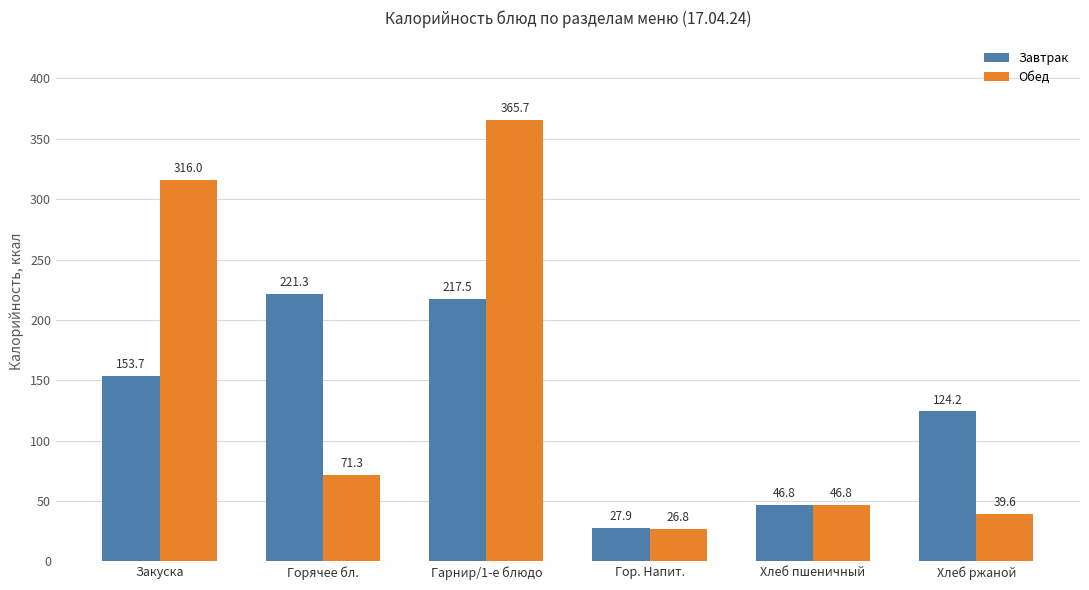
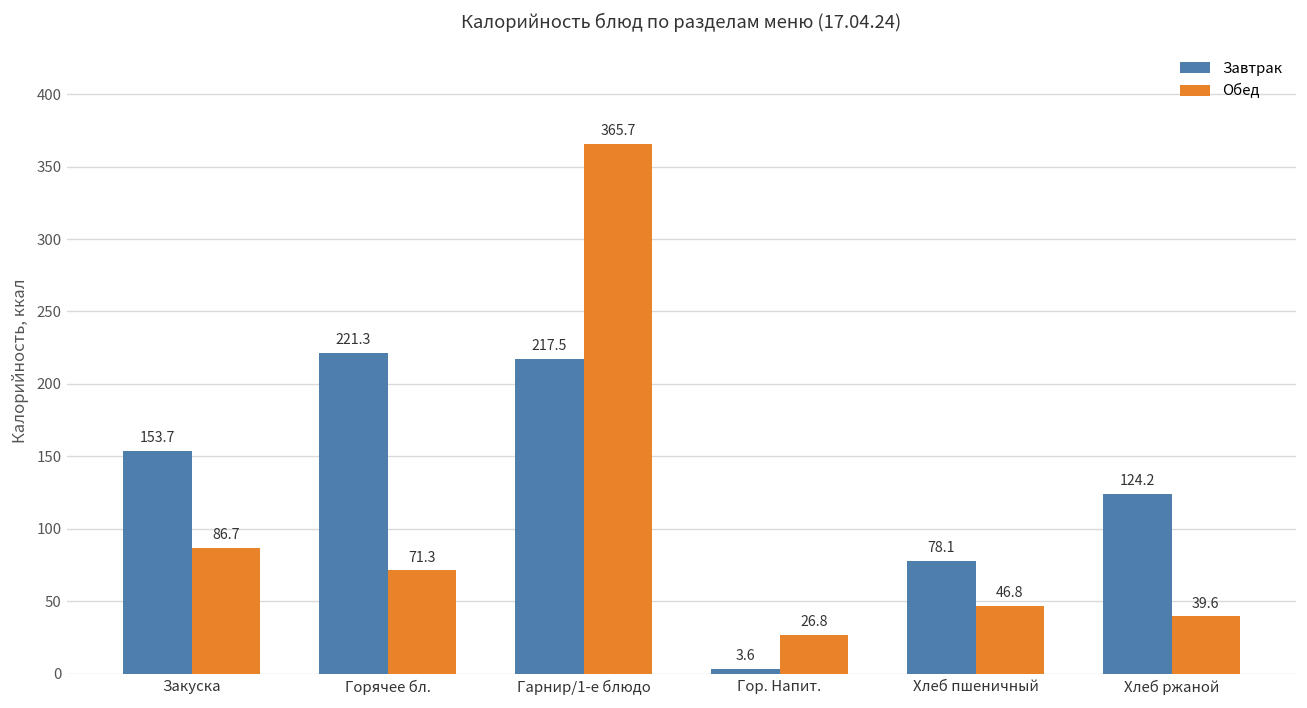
  {
    "Завтрак": {
      "Закуска": 153.7,
      "Горячее бл.": 221.3,
      "Гарнир/1-е блюдо": 217.5,
-     "Гор. Напит.": 27.9,
-     "Хлеб пшеничный": 46.8,
+     "Гор. Напит.": 3.6,
+     "Хлеб пшеничный": 78.1,
      "Хлеб ржаной": 124.2
    },
    "Обед": {
-     "Закуска": 316.0,
+     "Закуска": 86.7,
      "Горячее бл.": 71.3,
      "Гарнир/1-е блюдо": 365.7,
      "Гор. Напит.": 26.8,
      "Хлеб пшеничный": 46.8,
      "Хлеб ржаной": 39.6
    }
  }
